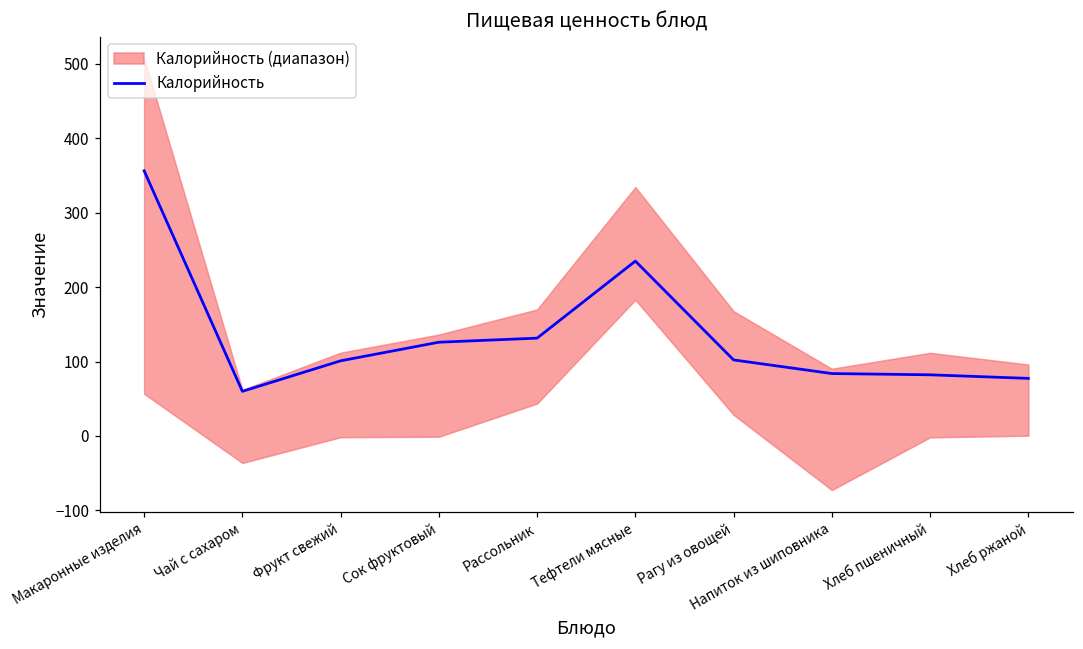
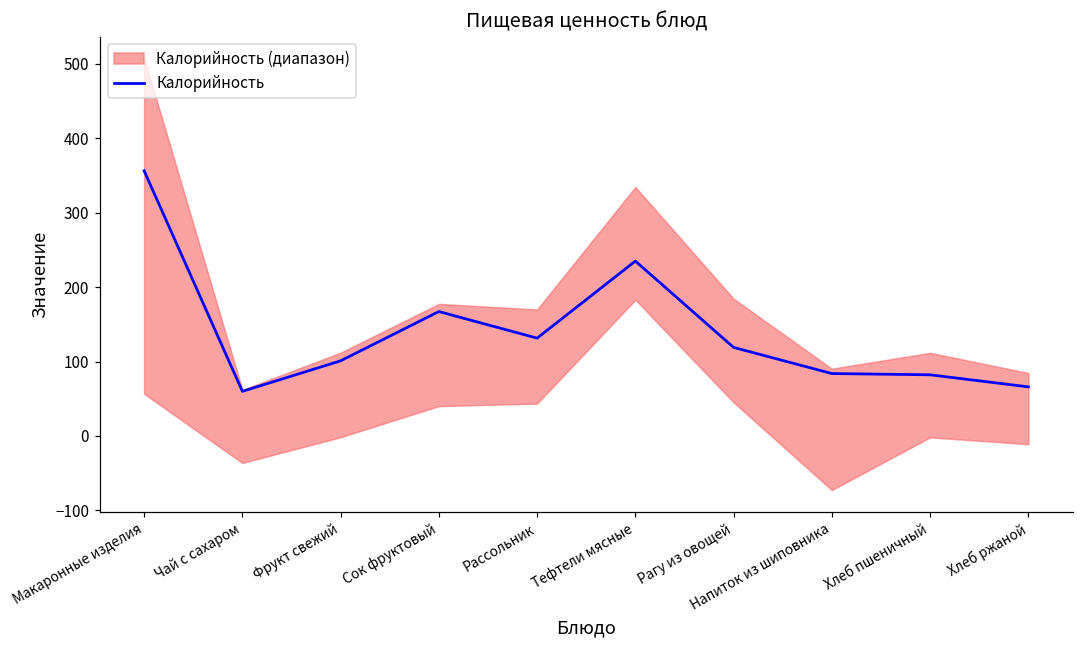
  {
    "Калорийность": {
      "Макаронные изделия": 360,
      "Фрукт свежий": 100,
-     "Сок фруктовый": 130,
+     "Сок фруктовый": 170,
      "Рассольник": 130,
      "Тефтели мясные": 240,
-     "Рагу из овощей": 100,
+     "Рагу из овощей": 120,
      "Напиток из шиповника": 80,
      "Хлеб пшеничный": 80,
-     "Хлеб ржаной": 80
+     "Хлеб ржаной": 70
    }
  }
